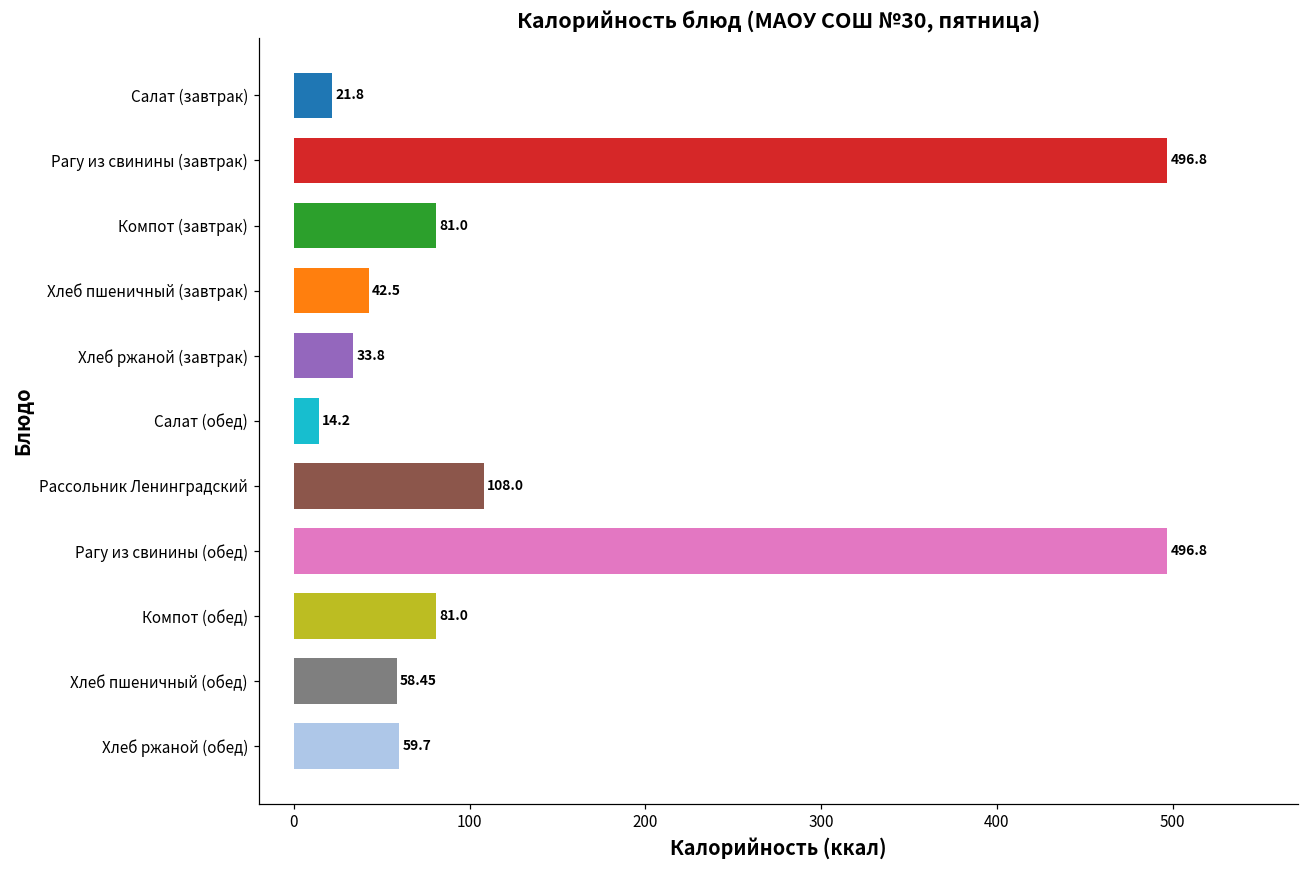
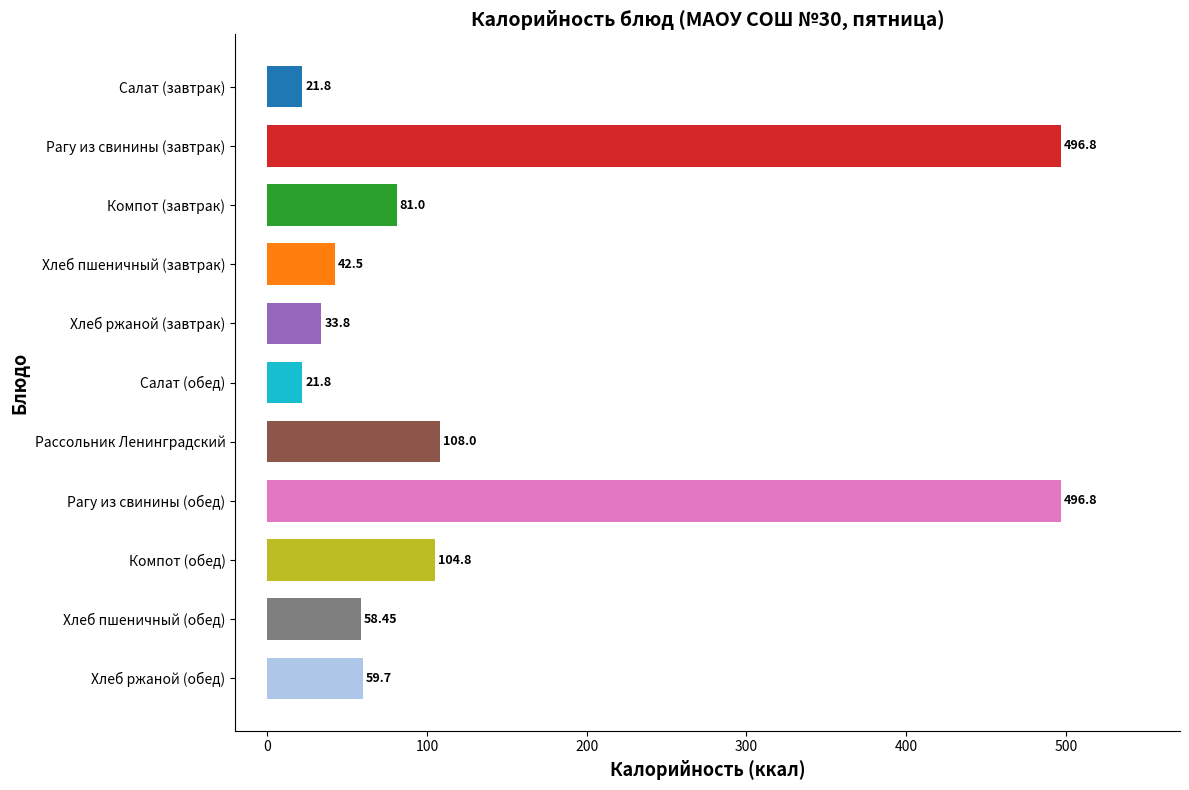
  {
    "Салат (завтрак)": 21.8,
    "Рагу из свинины (завтрак)": 496.8,
    "Компот (завтрак)": 81.0,
    "Хлеб пшеничный (завтрак)": 42.5,
    "Хлеб ржаной (завтрак)": 33.8,
-   "Салат (обед)": 14.2,
+   "Салат (обед)": 21.8,
    "Рассольник Ленинградский": 108.0,
    "Рагу из свинины (обед)": 496.8,
-   "Компот (обед)": 81.0,
+   "Компот (обед)": 104.8,
    "Хлеб пшеничный (обед)": 58.45,
    "Хлеб ржаной (обед)": 59.7
  }
